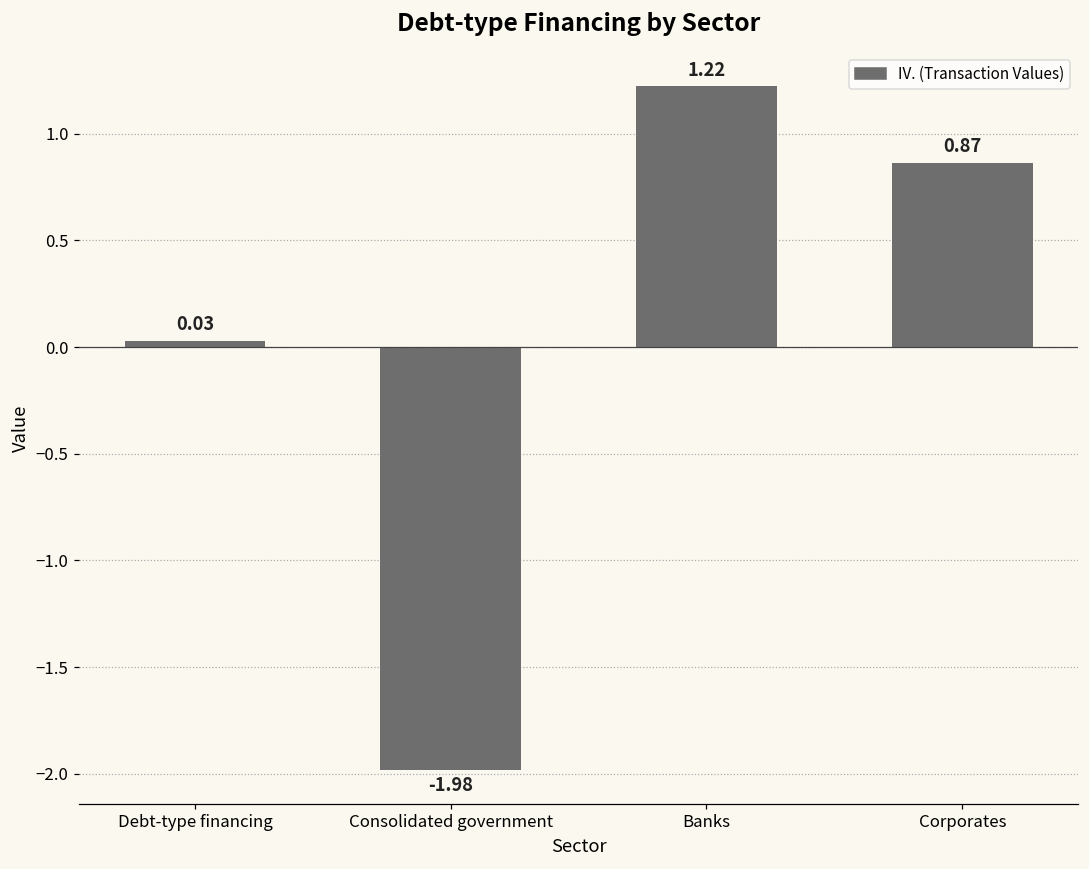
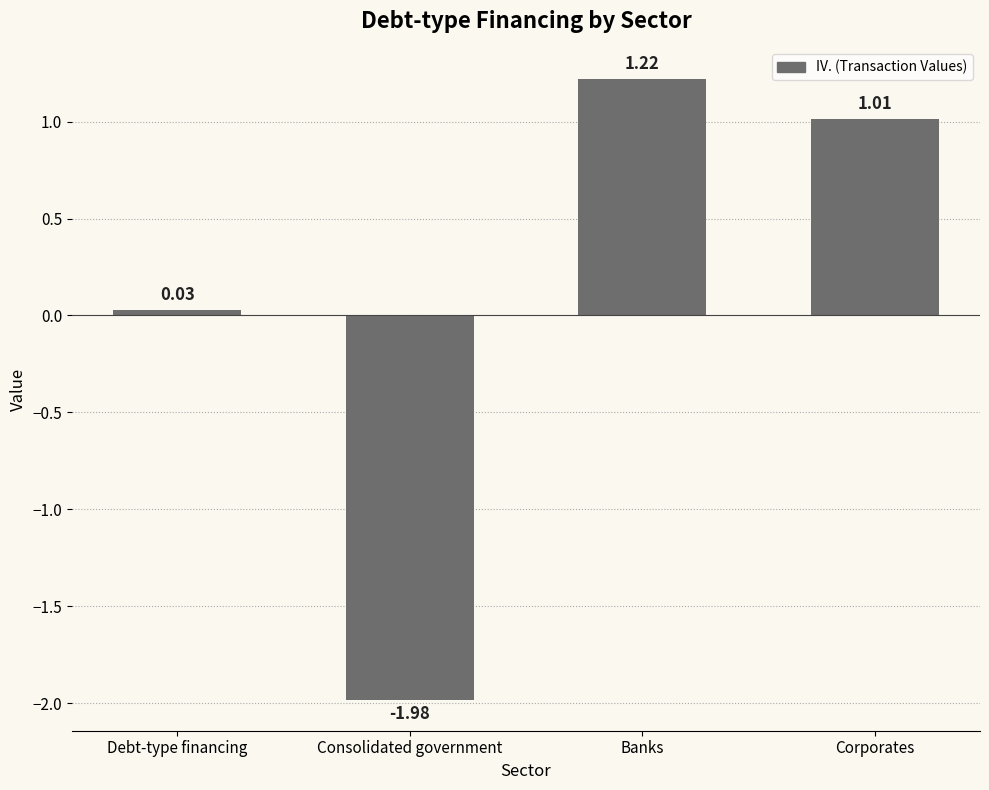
  {
    "Debt-type financing": 0.03,
    "Consolidated government": -1.98,
    "Banks": 1.22,
-   "Corporates": 0.87
+   "Corporates": 1.01
  }
